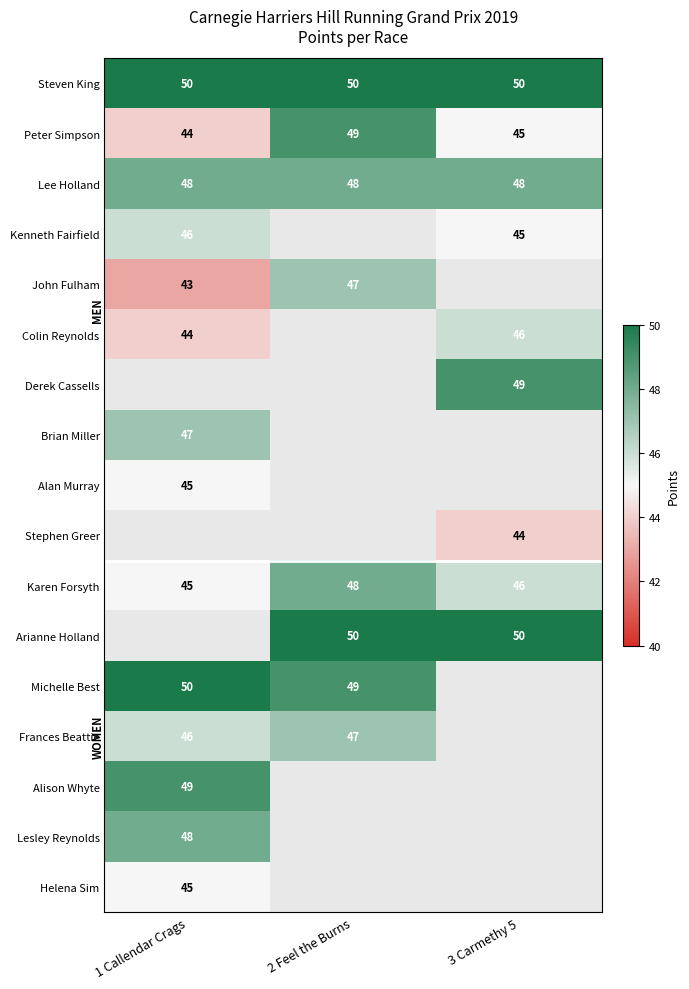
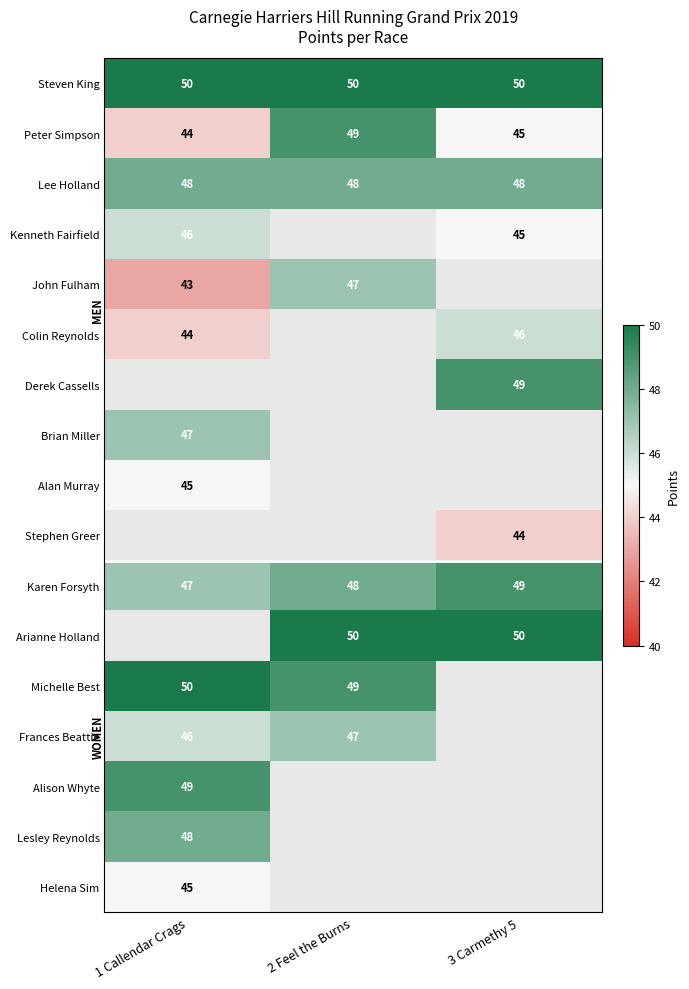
  {
    "Steven King": {
      "1 Callendar Crags": 50,
      "2 Feel the Burns": 50,
      "3 Carmethy 5": 50
    },
    "Peter Simpson": {
      "1 Callendar Crags": 44,
      "2 Feel the Burns": 49,
      "3 Carmethy 5": 45
    },
    "Lee Holland": {
      "1 Callendar Crags": 48,
      "2 Feel the Burns": 48,
      "3 Carmethy 5": 48
    },
    "Kenneth Fairfield": {
      "1 Callendar Crags": 46,
      "3 Carmethy 5": 45
    },
    "John Fulham": {
      "1 Callendar Crags": 43,
      "2 Feel the Burns": 47
    },
    "Colin Reynolds": {
      "1 Callendar Crags": 44,
      "3 Carmethy 5": 46
    },
    "Derek Cassells": {
      "3 Carmethy 5": 49
    },
    "Brian Miller": {
      "1 Callendar Crags": 47
    },
    "Alan Murray": {
      "1 Callendar Crags": 45
    },
    "Stephen Greer": {
      "3 Carmethy 5": 44
    },
    "Karen Forsyth": {
-     "1 Callendar Crags": 45,
+     "1 Callendar Crags": 47,
      "2 Feel the Burns": 48,
-     "3 Carmethy 5": 46
+     "3 Carmethy 5": 49
    },
    "Arianne Holland": {
      "2 Feel the Burns": 50,
      "3 Carmethy 5": 50
    },
    "Michelle Best": {
      "1 Callendar Crags": 50,
      "2 Feel the Burns": 49
    },
    "Frances Beattie": {
      "1 Callendar Crags": 46,
      "2 Feel the Burns": 47
    },
    "Alison Whyte": {
      "1 Callendar Crags": 49
    },
    "Lesley Reynolds": {
      "1 Callendar Crags": 48
    },
    "Helena Sim": {
      "1 Callendar Crags": 45
    }
  }
